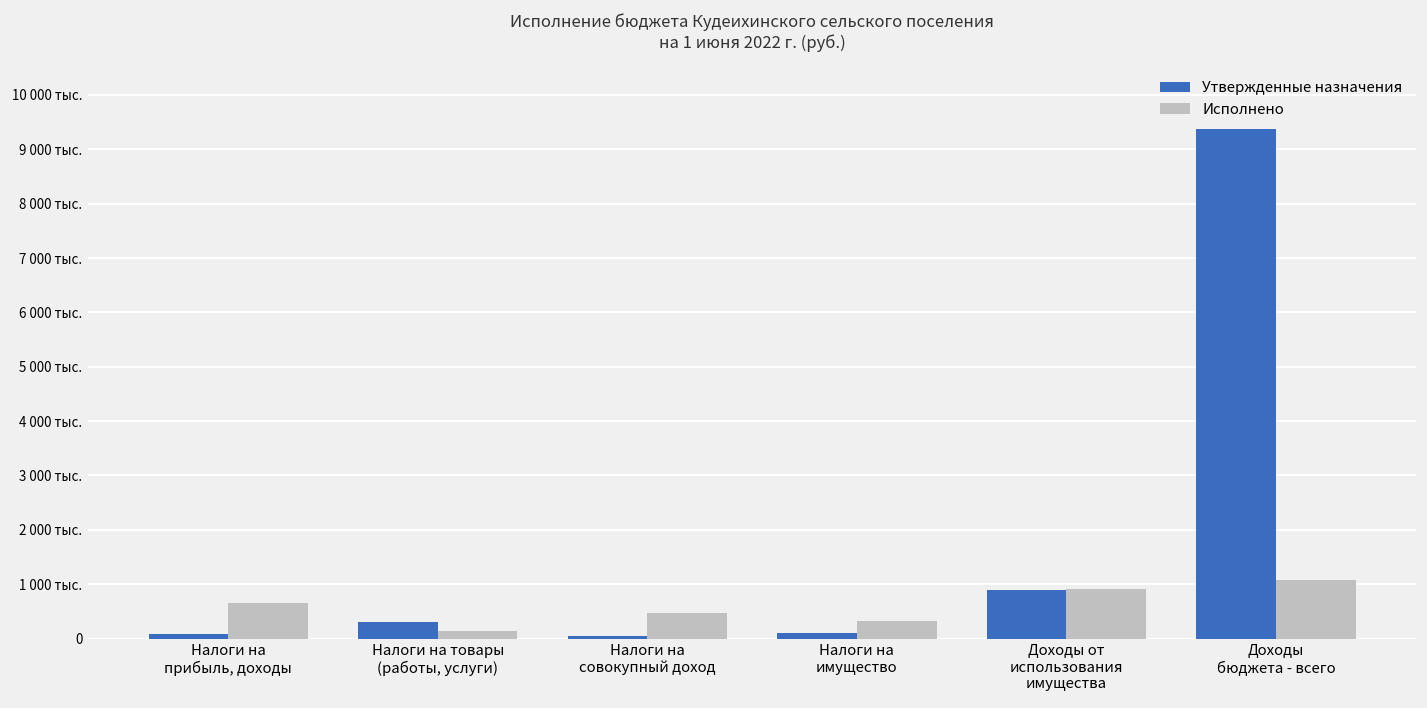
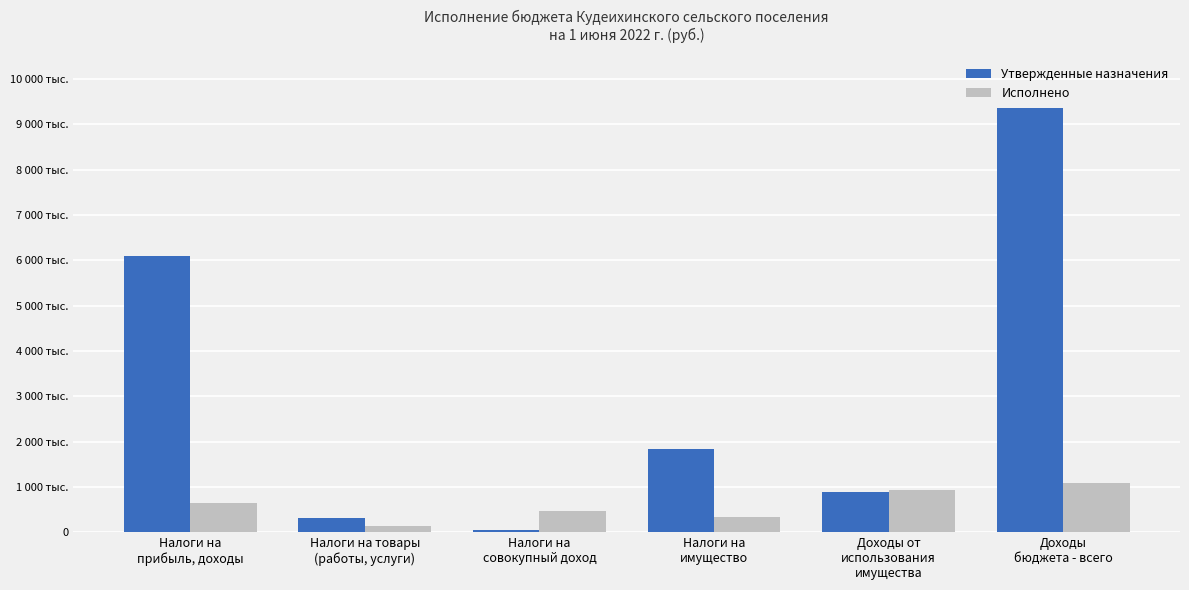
  {
    "Утвержденные назначения": {
-     "Налоги на прибыль, доходы": "100 тыс.",
+     "Налоги на прибыль, доходы": "6100 тыс.",
      "Налоги на товары (работы, услуги)": "300 тыс.",
-     "Налоги на имущество": "100 тыс.",
+     "Налоги на имущество": "1800 тыс.",
      "Доходы от использования имущества": "900 тыс.",
      "Доходы бюджета - всего": "9400 тыс."
    },
    "Исполнено": {
      "Налоги на прибыль, доходы": "600 тыс.",
      "Налоги на товары (работы, услуги)": "100 тыс.",
      "Налоги на совокупный доход": "500 тыс.",
      "Налоги на имущество": "300 тыс.",
      "Доходы от использования имущества": "900 тыс.",
      "Доходы бюджета - всего": "1100 тыс."
    }
  }
